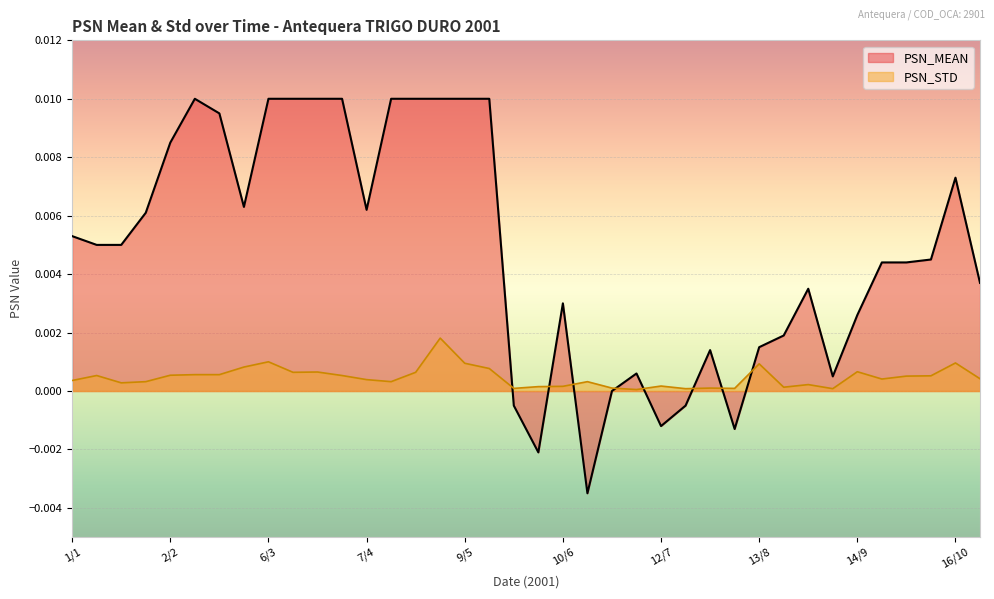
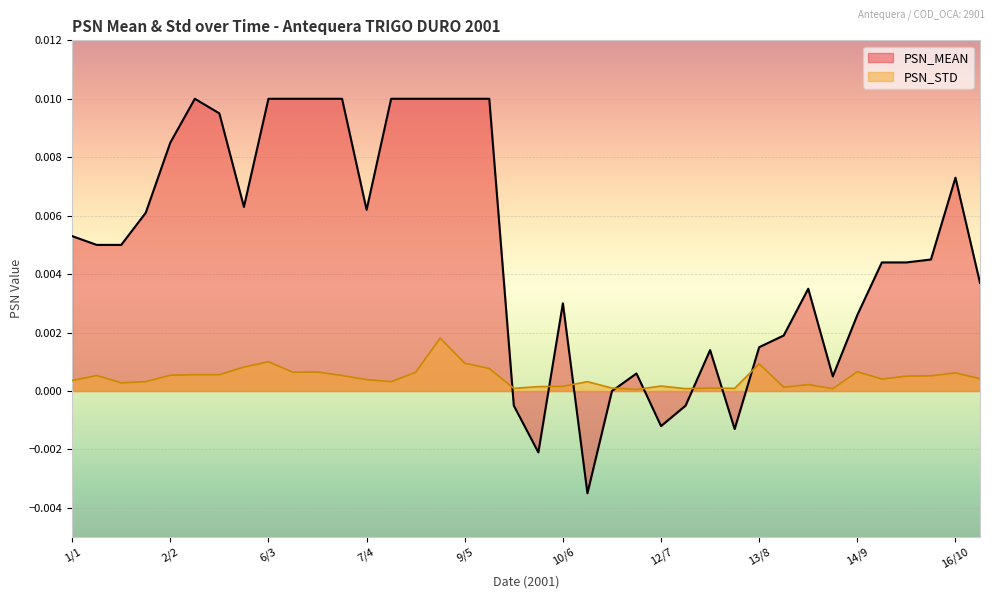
  {
    "PSN_STD": {
      "1/1": 0.0004,
      "2/2": 0.0005,
      "6/3": 0.0010,
      "7/4": 0.0004,
      "9/5": 0.0010,
      "10/6": 0.0002,
      "12/7": 0.0002,
      "13/8": 0.0009,
      "14/9": 0.0007,
-     "16/10": 0.0010
+     "16/10": 0.0006
    }
  }
